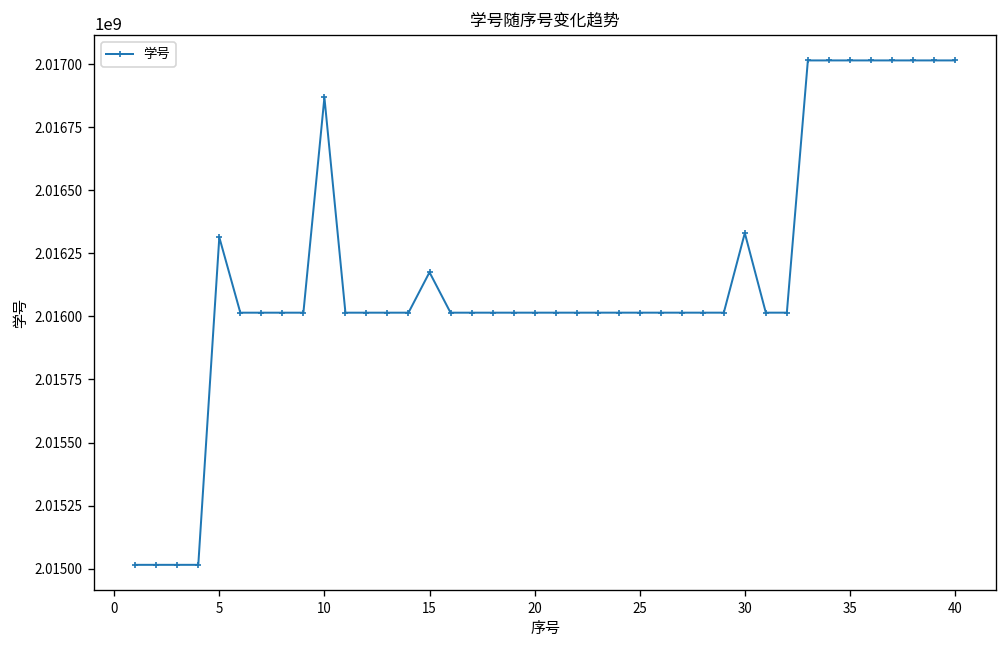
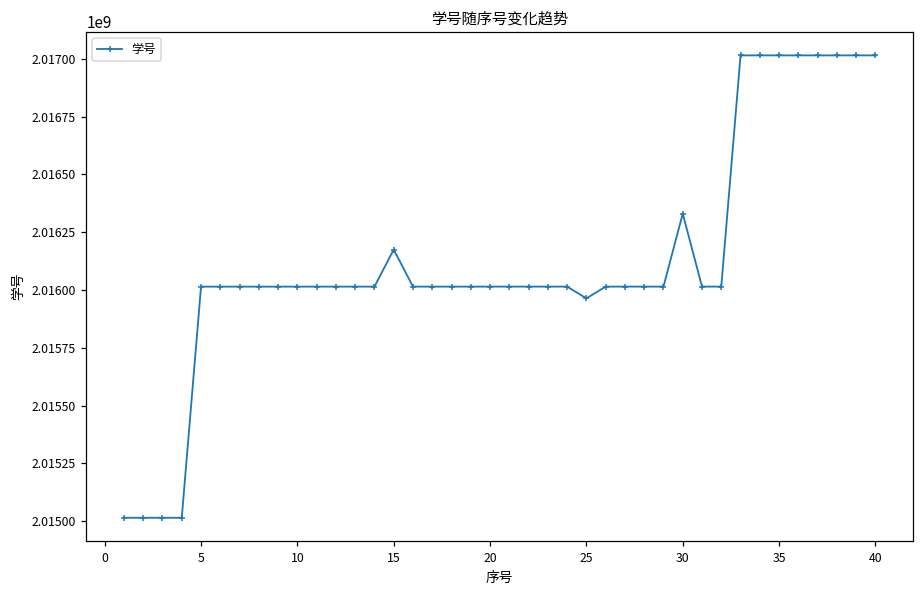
  {
-   "5": 2016310000,
-   "10": 2016870000,
+   "5": 2016010000,
+   "10": 2016010000,
    "15": 2016180000,
    "20": 2016010000,
-   "25": 2016010000,
+   "25": 2015960000,
    "30": 2016330000,
    "35": 2017020000,
    "40": 2017020000
  }
